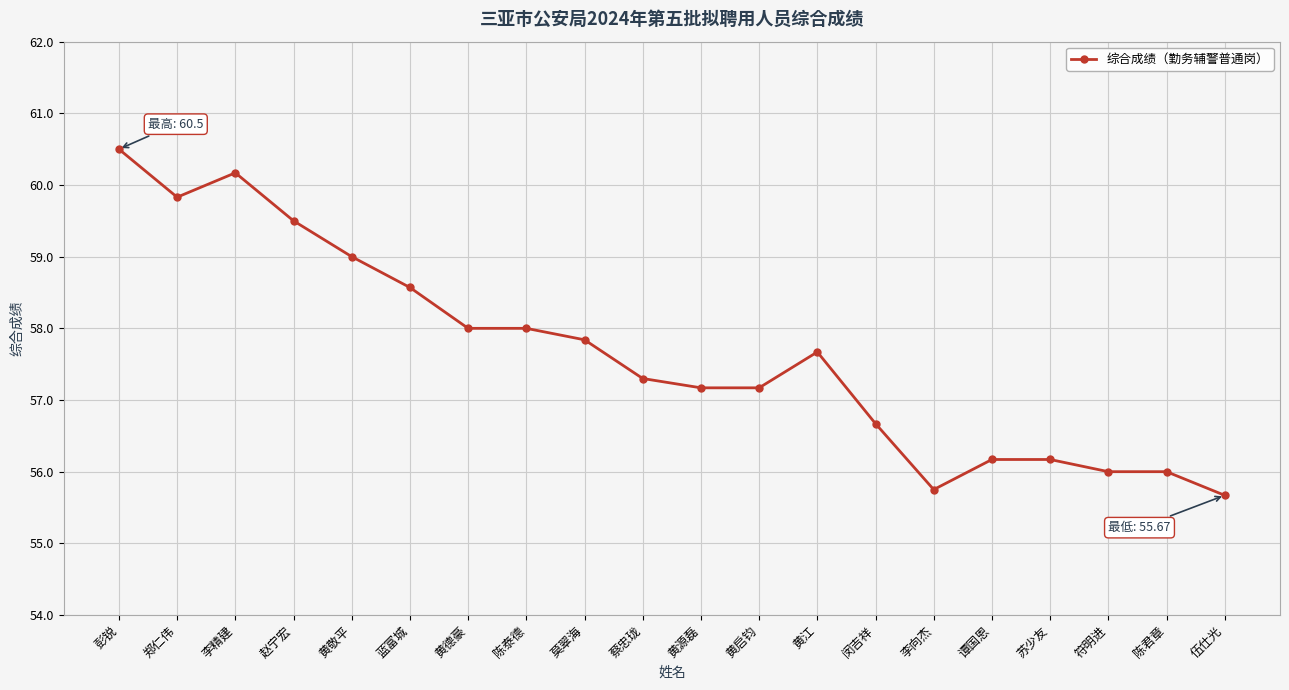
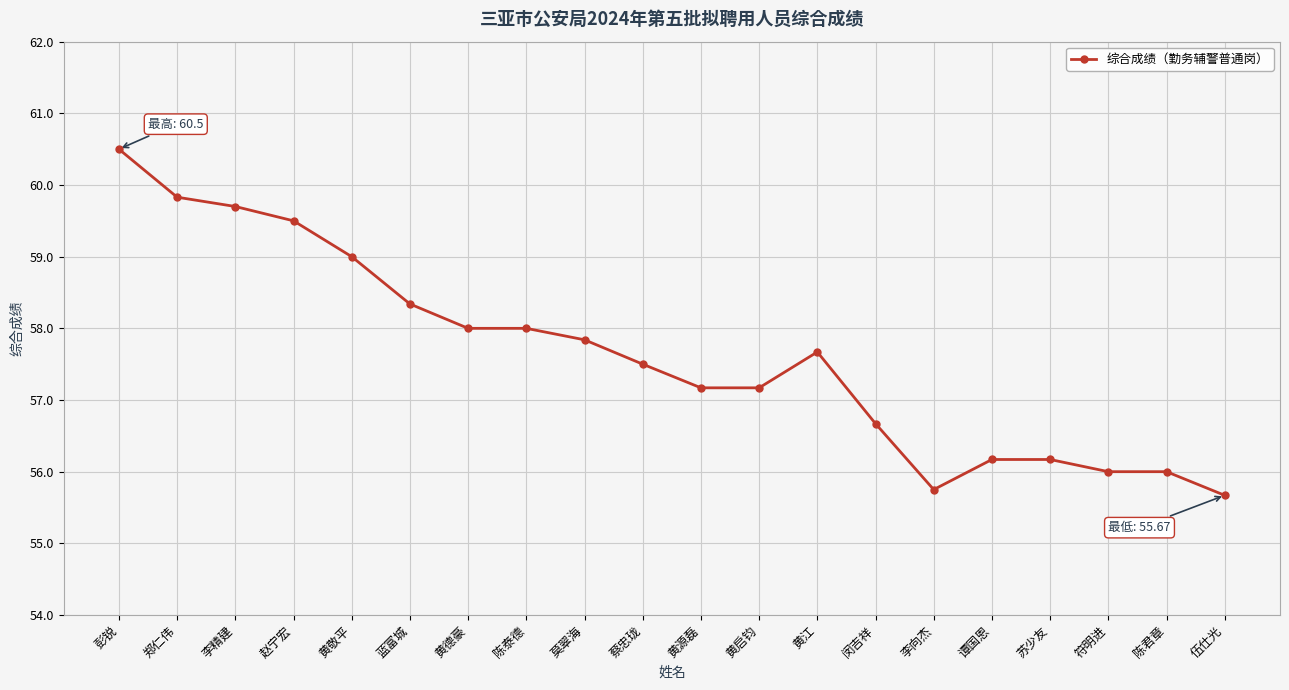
  {
    "郑仁伟": 59.8,
-   "李精建": 60.2,
+   "李精建": 59.7,
    "赵宁宏": 59.5,
    "黄敬平": 59.0,
-   "蓝富城": 58.6,
+   "蓝富城": 58.3,
    "黄德豪": 58.0,
    "陈泰德": 58.0,
    "莫翠海": 57.8,
-   "蔡忠珑": 57.3,
+   "蔡忠珑": 57.5,
    "黄源磊": 57.2,
    "黄启钧": 57.2,
    "黄江": 57.7,
    "闵吉祥": 56.7,
    "李向杰": 55.8,
    "谭国恩": 56.2,
    "苏少友": 56.2,
    "符明进": 56.0,
    "陈君章": 56.0
  }
